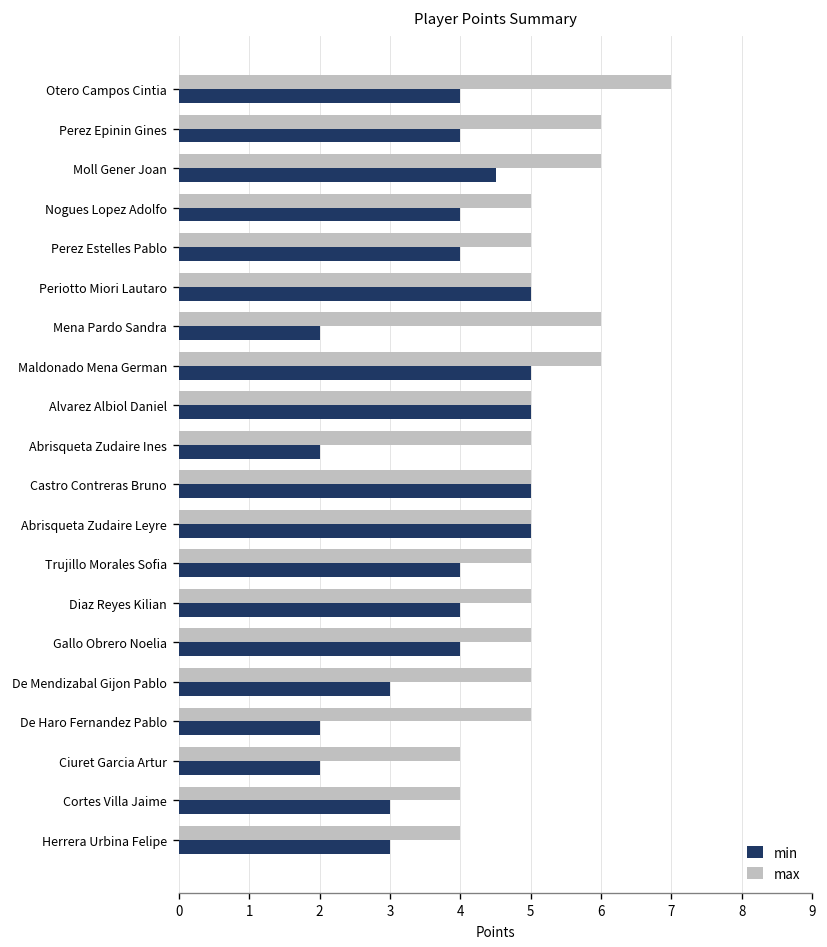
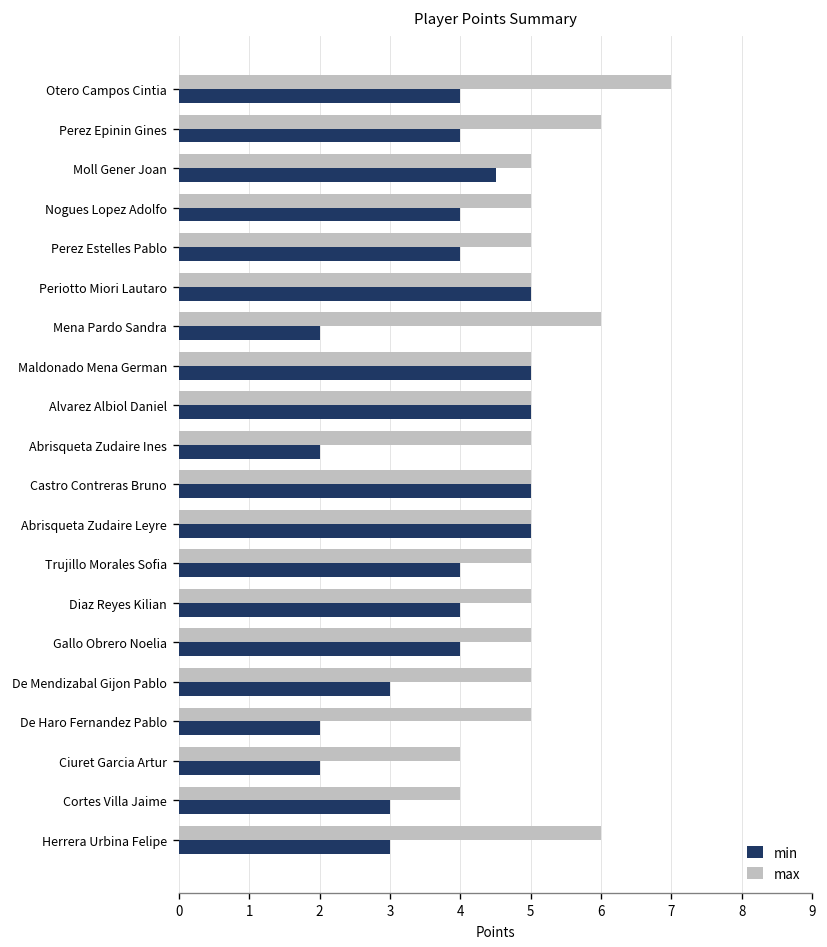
  {
    "min": {
      "Otero Campos Cintia": 4,
      "Perez Epinin Gines": 4,
      "Moll Gener Joan": 4.5,
      "Nogues Lopez Adolfo": 4,
      "Perez Estelles Pablo": 4,
      "Periotto Miori Lautaro": 5,
      "Mena Pardo Sandra": 2,
      "Maldonado Mena German": 5,
      "Alvarez Albiol Daniel": 5,
      "Abrisqueta Zudaire Ines": 2,
      "Castro Contreras Bruno": 5,
      "Abrisqueta Zudaire Leyre": 5,
      "Trujillo Morales Sofia": 4,
      "Diaz Reyes Kilian": 4,
      "Gallo Obrero Noelia": 4,
      "De Mendizabal Gijon Pablo": 3,
      "De Haro Fernandez Pablo": 2,
      "Ciuret Garcia Artur": 2,
      "Cortes Villa Jaime": 3,
      "Herrera Urbina Felipe": 3
    },
    "max": {
      "Otero Campos Cintia": 7,
      "Perez Epinin Gines": 6,
-     "Moll Gener Joan": 6,
+     "Moll Gener Joan": 5,
      "Nogues Lopez Adolfo": 5,
      "Perez Estelles Pablo": 5,
      "Periotto Miori Lautaro": 5,
      "Mena Pardo Sandra": 6,
-     "Maldonado Mena German": 6,
+     "Maldonado Mena German": 5,
      "Alvarez Albiol Daniel": 5,
      "Abrisqueta Zudaire Ines": 5,
      "Castro Contreras Bruno": 5,
      "Abrisqueta Zudaire Leyre": 5,
      "Trujillo Morales Sofia": 5,
      "Diaz Reyes Kilian": 5,
      "Gallo Obrero Noelia": 5,
      "De Mendizabal Gijon Pablo": 5,
      "De Haro Fernandez Pablo": 5,
      "Ciuret Garcia Artur": 4,
      "Cortes Villa Jaime": 4,
-     "Herrera Urbina Felipe": 4
+     "Herrera Urbina Felipe": 6
    }
  }
